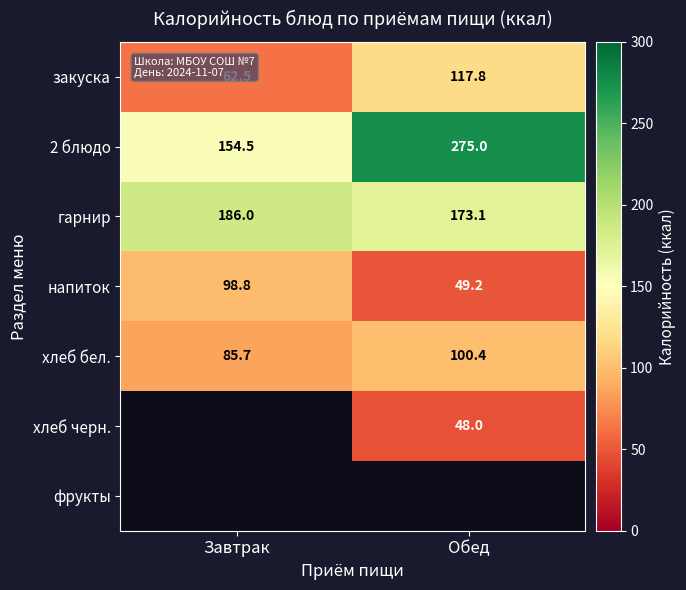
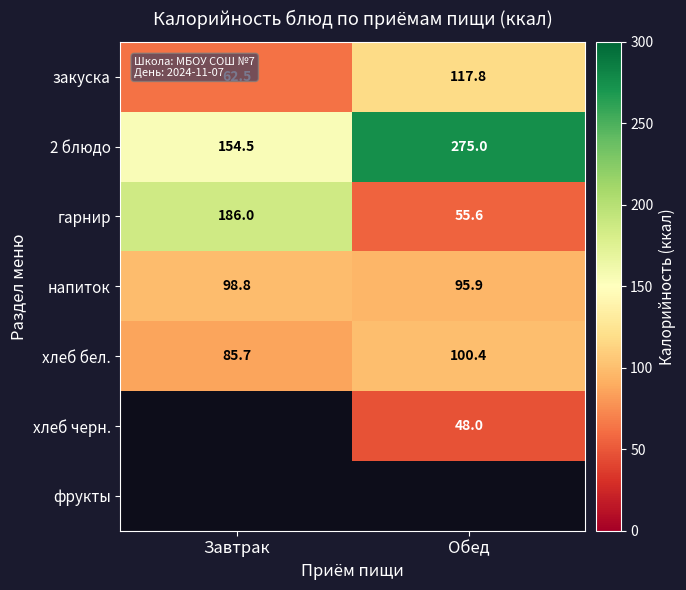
  {
    "закуска": {
      "Обед": 117.8
    },
    "2 блюдо": {
      "Завтрак": 154.5,
      "Обед": 275.0
    },
    "гарнир": {
      "Завтрак": 186.0,
-     "Обед": 173.1
+     "Обед": 55.6
    },
    "напиток": {
      "Завтрак": 98.8,
-     "Обед": 49.2
+     "Обед": 95.9
    },
    "хлеб бел.": {
      "Завтрак": 85.7,
      "Обед": 100.4
    },
    "хлеб черн.": {
      "Обед": 48.0
    }
  }
